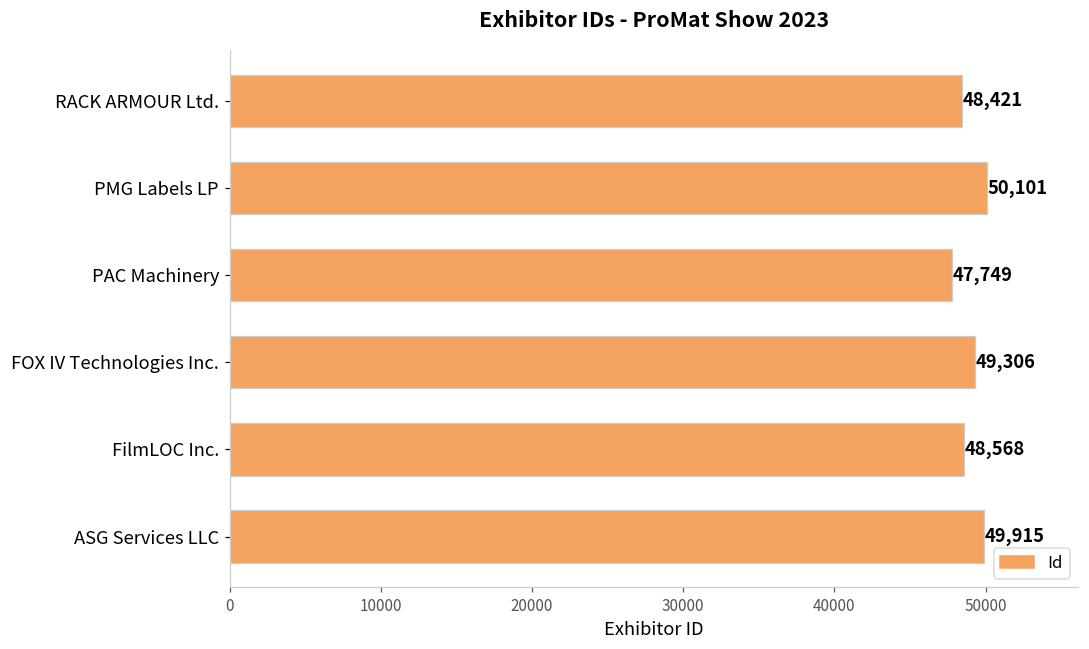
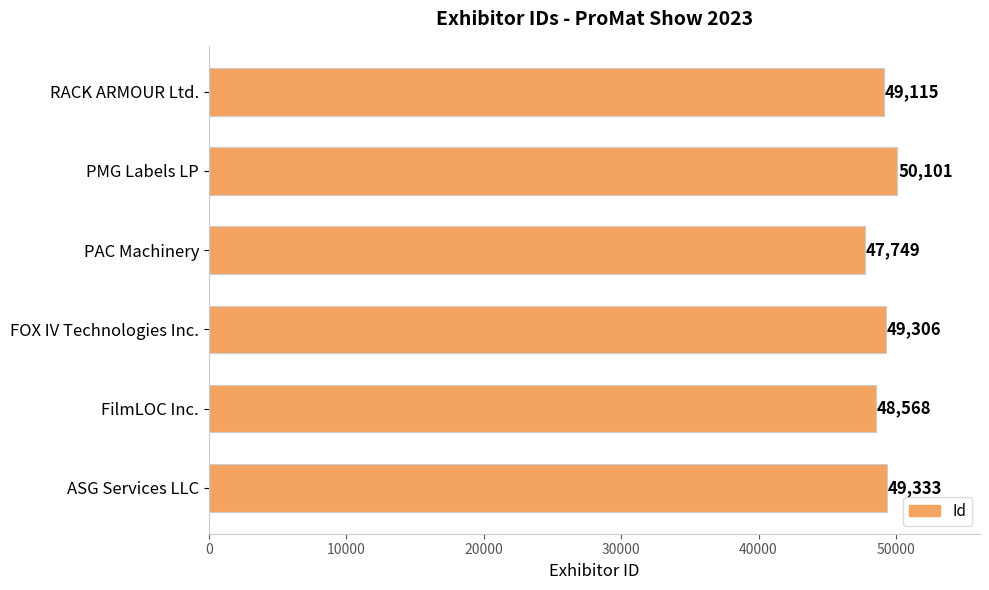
  {
-   "RACK ARMOUR Ltd.": "48,421",
+   "RACK ARMOUR Ltd.": "49,115",
    "PMG Labels LP": "50,101",
    "PAC Machinery": "47,749",
    "FOX IV Technologies Inc.": "49,306",
    "FilmLOC Inc.": "48,568",
-   "ASG Services LLC": "49,915"
+   "ASG Services LLC": "49,333"
  }
